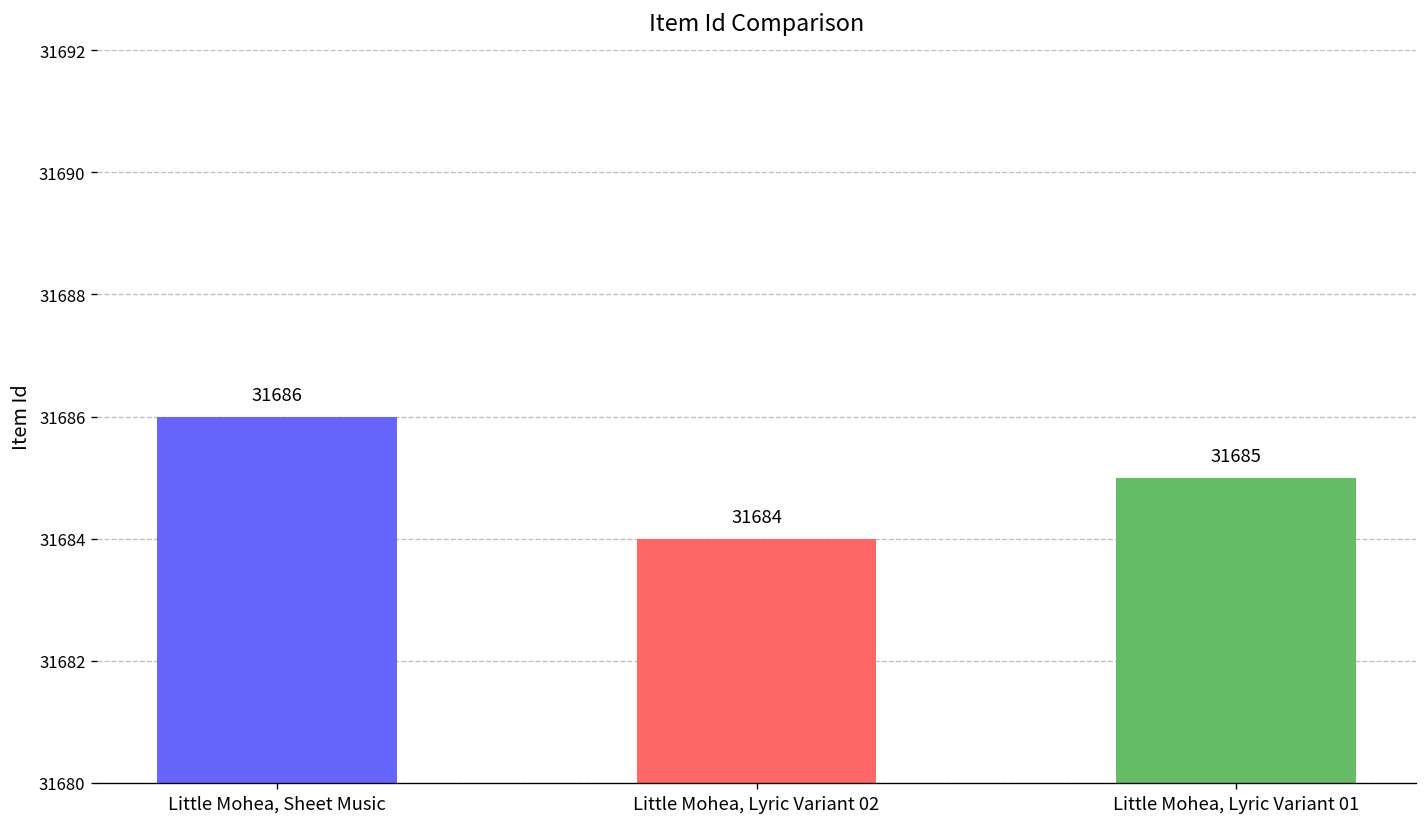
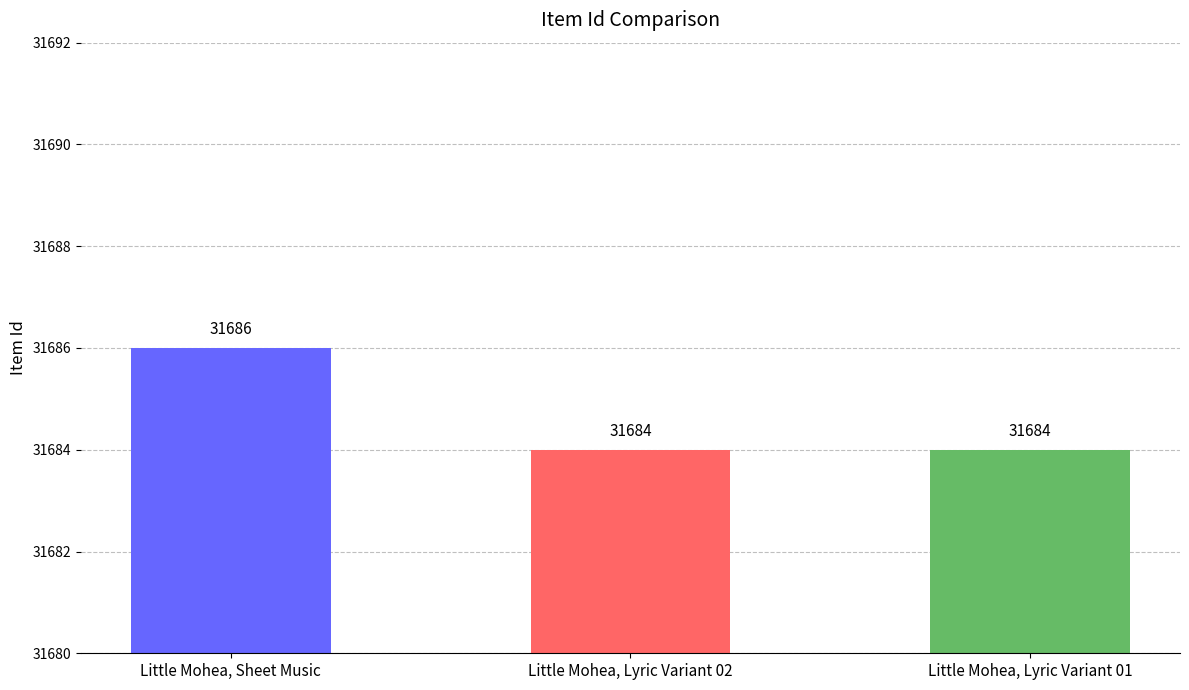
  {
    "Little Mohea, Sheet Music": 31686,
    "Little Mohea, Lyric Variant 02": 31684,
-   "Little Mohea, Lyric Variant 01": 31685
+   "Little Mohea, Lyric Variant 01": 31684
  }
